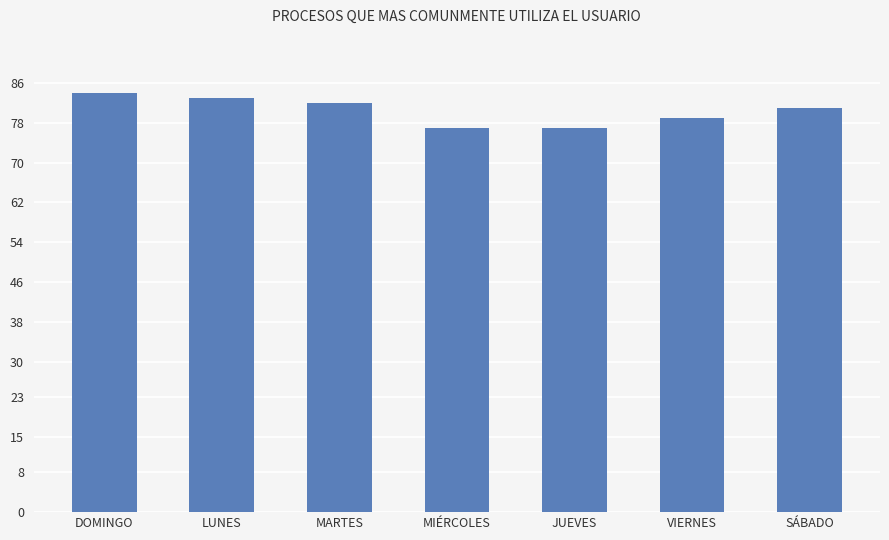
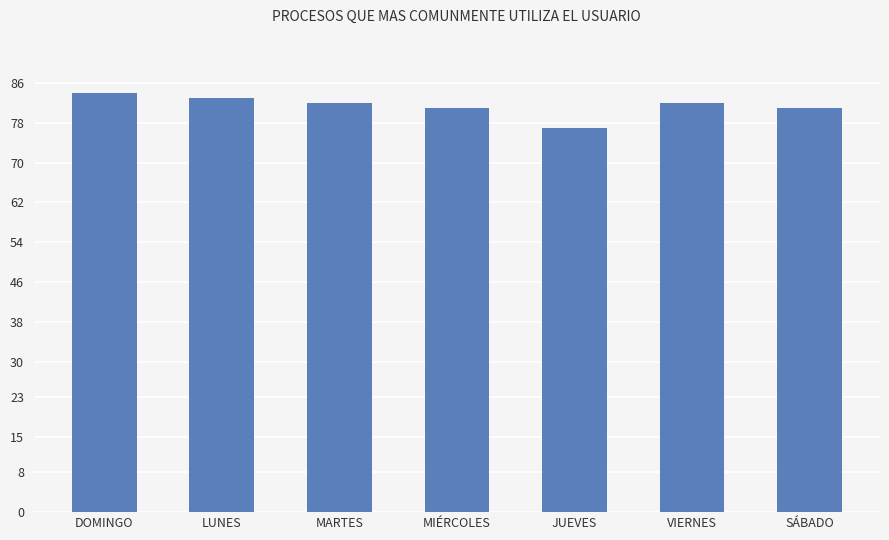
  {
    "DOMINGO": 84,
    "LUNES": 83,
    "MARTES": 82,
-   "MIÉRCOLES": 77,
+   "MIÉRCOLES": 81,
    "JUEVES": 77,
-   "VIERNES": 79,
+   "VIERNES": 82,
    "SÁBADO": 81
  }
